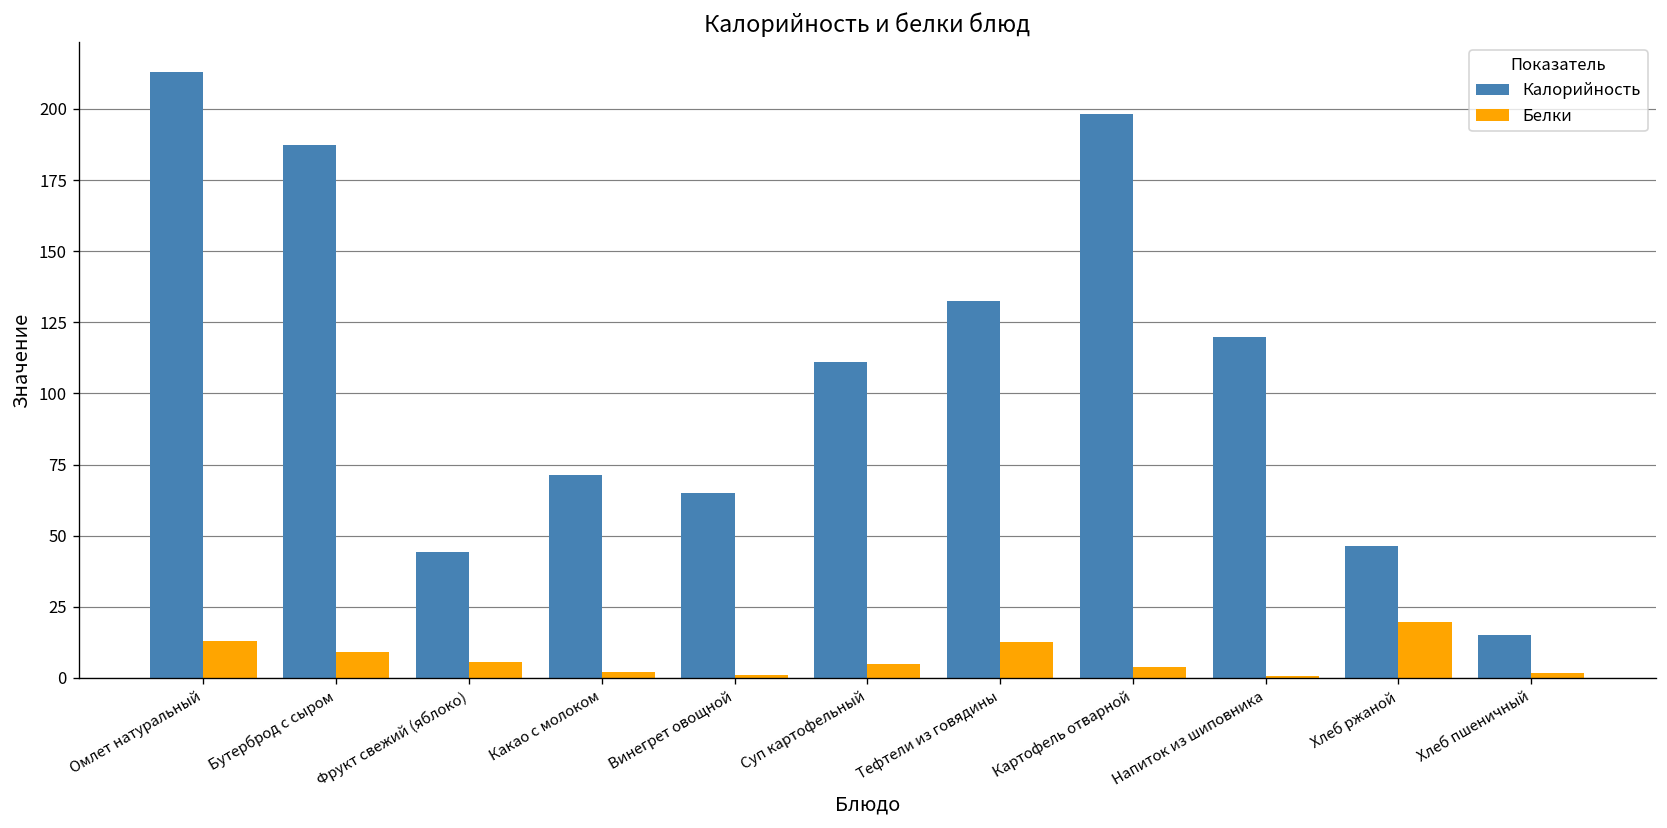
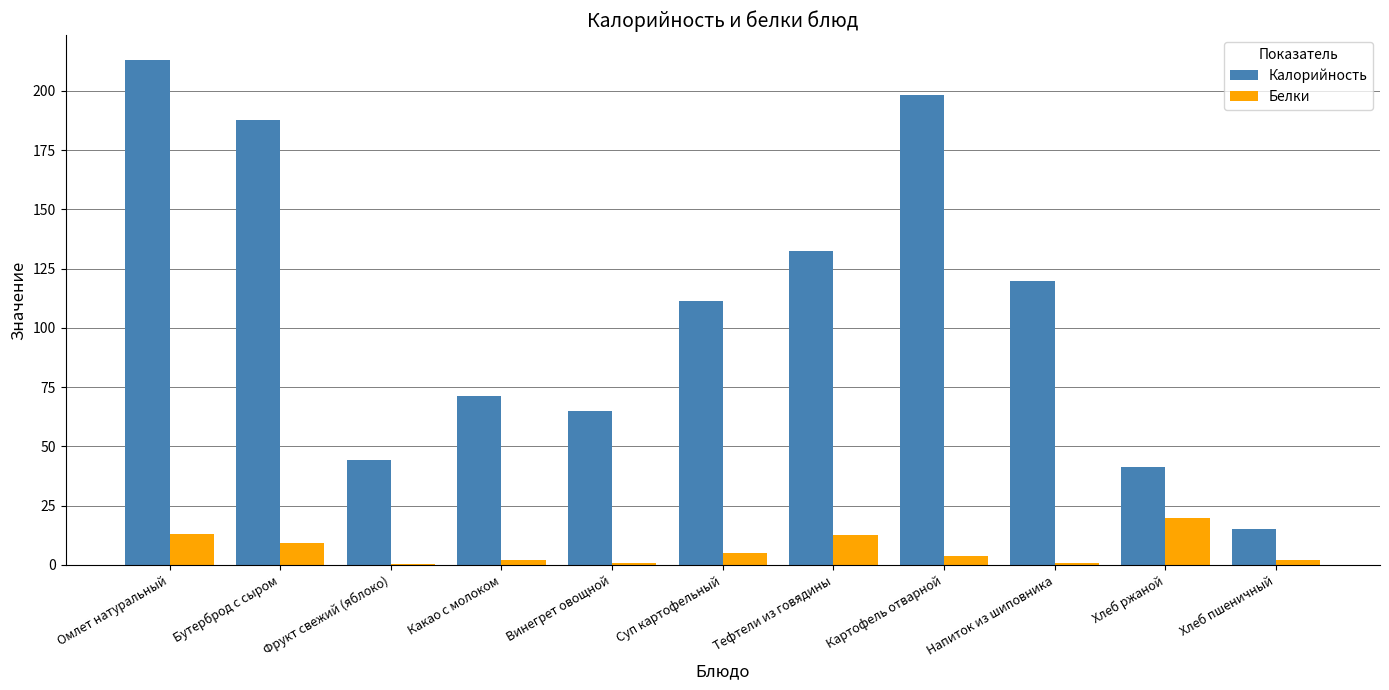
  {
    "Калорийность": {
      "Омлет натуральный": 213,
      "Бутерброд с сыром": 188,
      "Фрукт свежий (яблоко)": 44,
      "Какао с молоком": 71,
      "Винегрет овощной": 65,
      "Суп картофельный": 111,
      "Тефтели из говядины": 132,
      "Картофель отварной": 198,
      "Напиток из шиповника": 120,
-     "Хлеб ржаной": 47,
+     "Хлеб ржаной": 41,
      "Хлеб пшеничный": 15
    },
    "Белки": {
      "Омлет натуральный": 13,
      "Бутерброд с сыром": 9,
-     "Фрукт свежий (яблоко)": 6,
+     "Фрукт свежий (яблоко)": 0,
      "Какао с молоком": 2,
      "Суп картофельный": 5,
      "Тефтели из говядины": 13,
      "Картофель отварной": 4,
      "Хлеб ржаной": 20,
      "Хлеб пшеничный": 2
    }
  }
